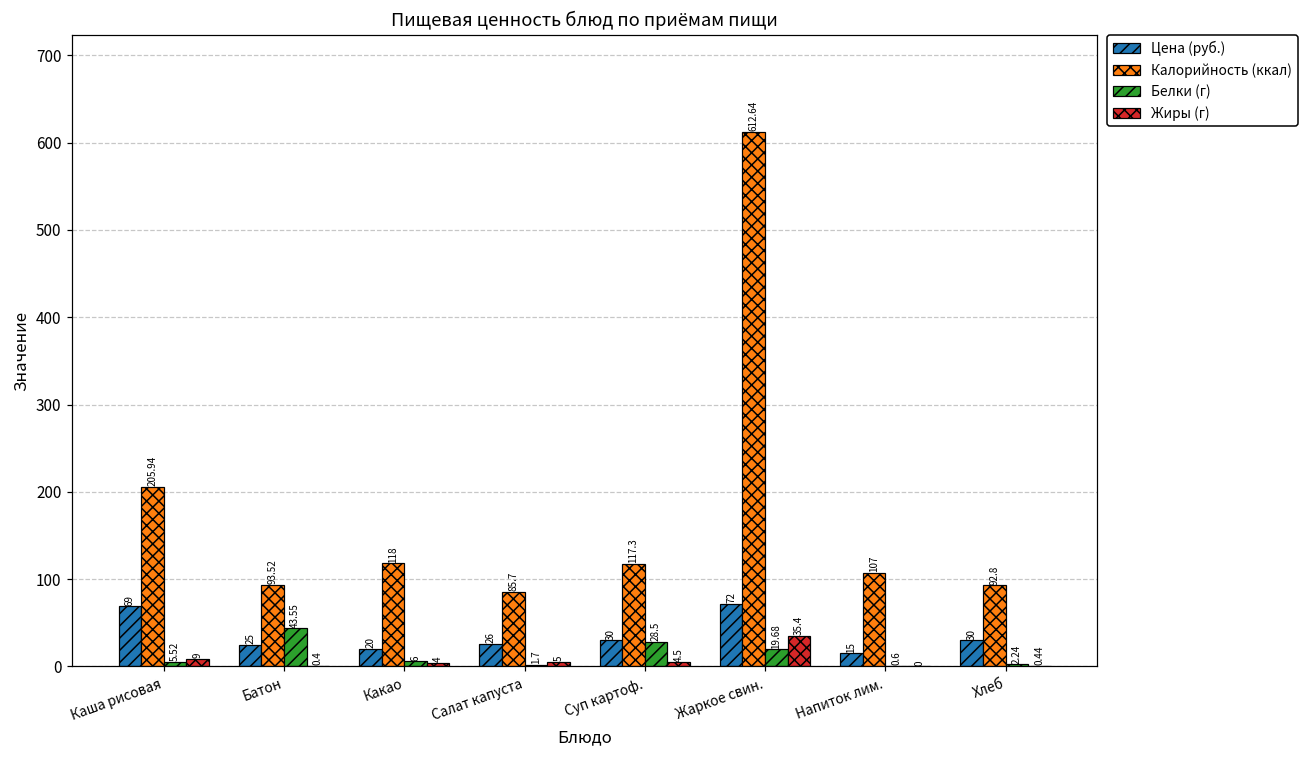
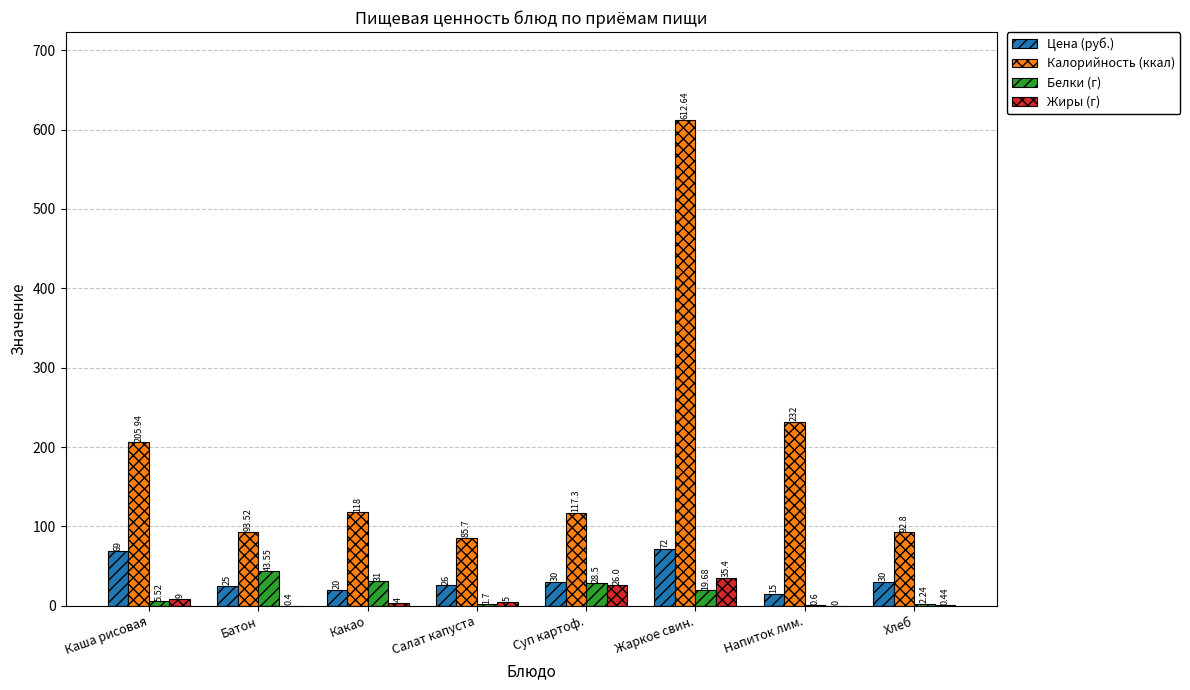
  {
    "Цена (руб.)": {
      "Каша рисовая": 69,
      "Батон": 25,
      "Какао": 20,
      "Салат капуста": 26,
      "Суп картоф.": 30,
      "Жаркое свин.": 72,
      "Напиток лим.": 15,
      "Хлеб": 30
    },
    "Калорийность (ккал)": {
      "Каша рисовая": 205.94,
      "Батон": 93.52,
      "Какао": 118,
      "Салат капуста": 85.7,
      "Суп картоф.": 117.3,
      "Жаркое свин.": 612.64,
-     "Напиток лим.": 107,
+     "Напиток лим.": 232,
      "Хлеб": 92.8
    },
    "Белки (г)": {
      "Каша рисовая": 5.52,
      "Батон": 43.55,
-     "Какао": 6,
+     "Какао": 31,
      "Салат капуста": 1.7,
      "Суп картоф.": 28.5,
      "Жаркое свин.": 19.68,
      "Напиток лим.": 0.6,
      "Хлеб": 2.24
    },
    "Жиры (г)": {
      "Каша рисовая": 9,
      "Батон": 0.4,
      "Какао": 4,
      "Салат капуста": 5,
-     "Суп картоф.": 4.5,
+     "Суп картоф.": 26.0,
      "Жаркое свин.": 35.4,
      "Напиток лим.": 0,
      "Хлеб": 0.44
    }
  }
